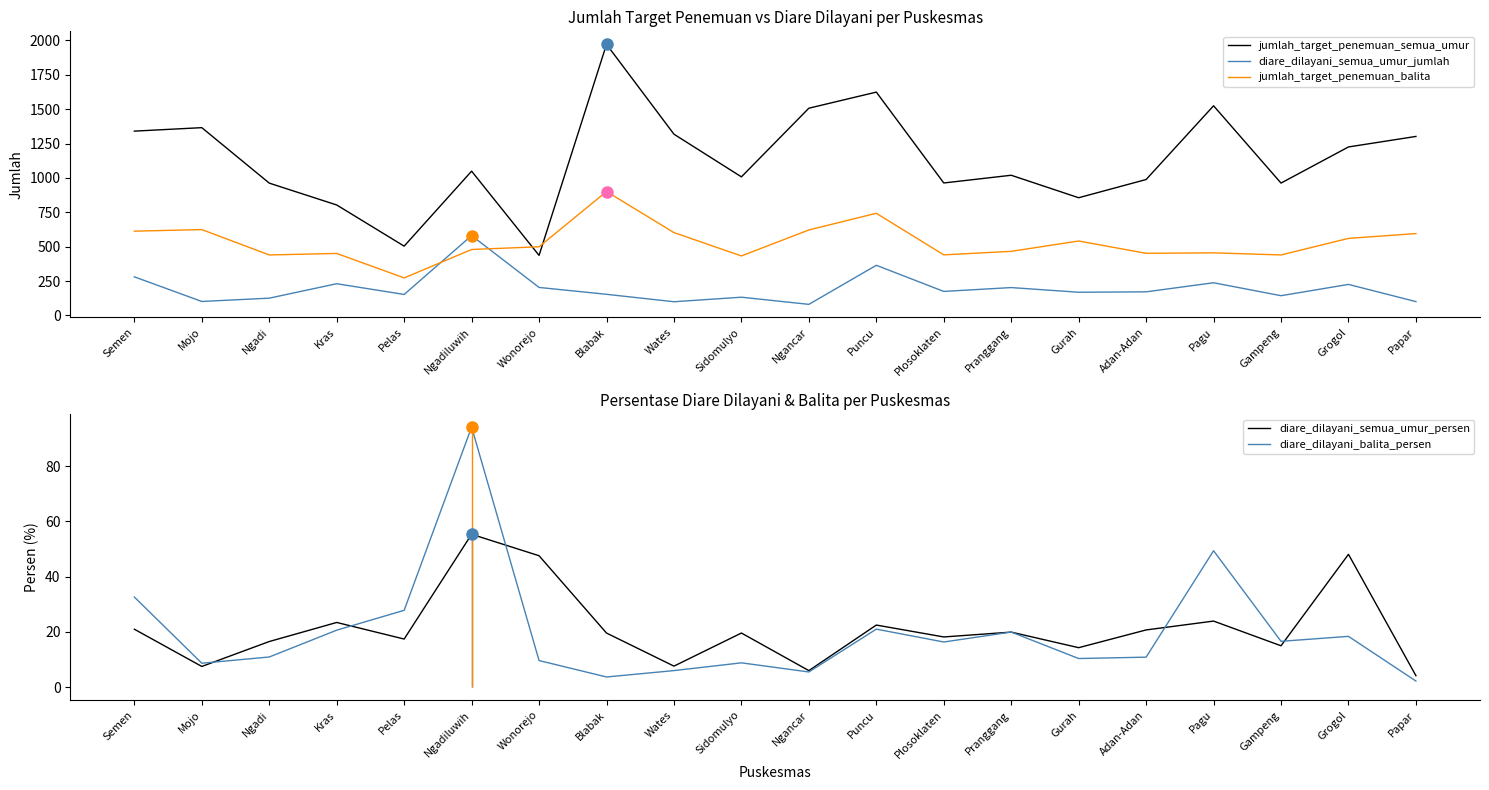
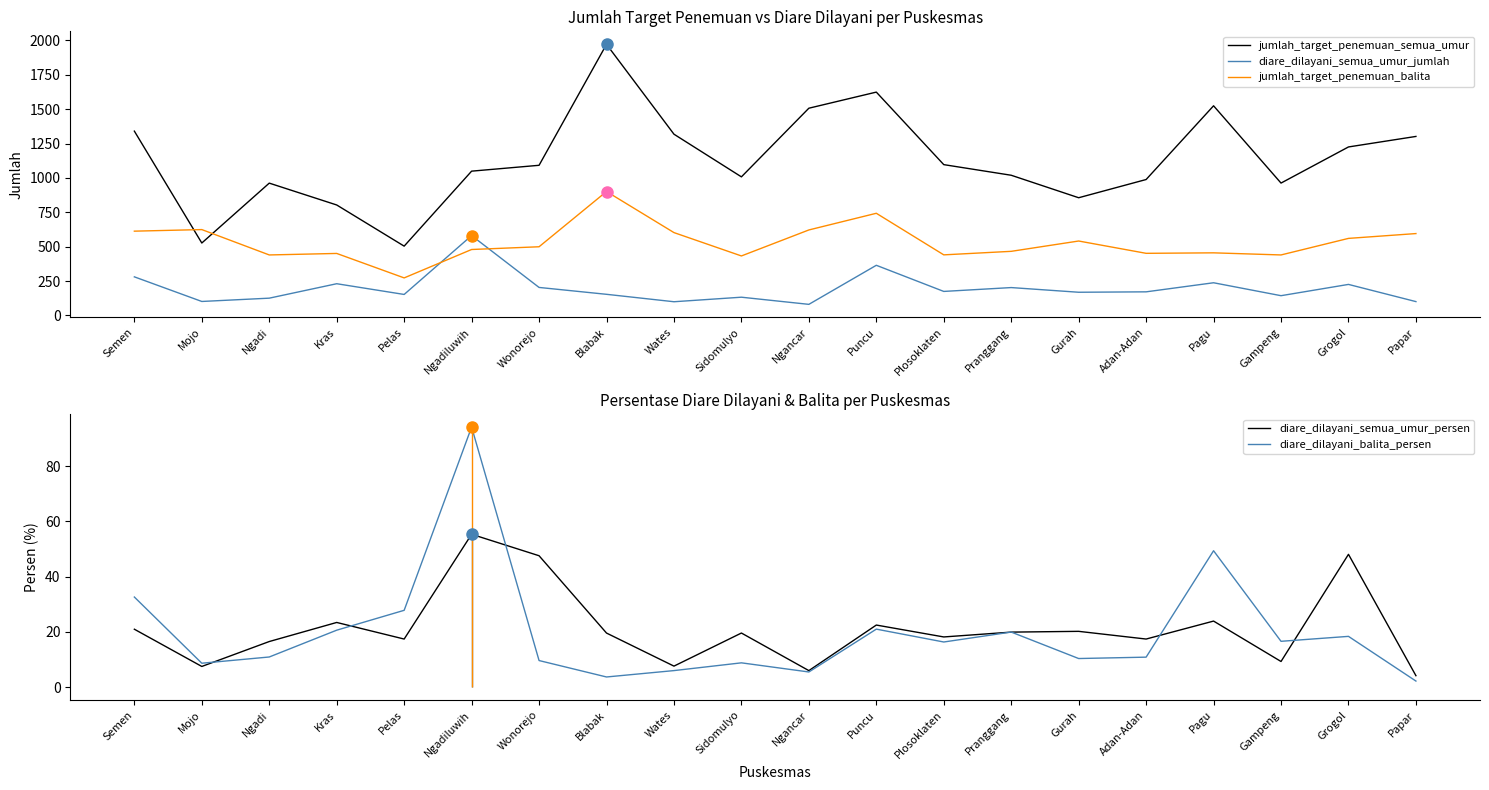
  {
    "Jumlah Target Penemuan vs Diare Dilayani per Puskesmas": {
      "jumlah_target_penemuan_semua_umur": {
        "Semen": 1340,
-       "Mojo": 1370,
+       "Mojo": 530,
        "Ngadi": 960,
        "Kras": 800,
        "Pelas": 500,
        "Ngadiluwih": 1050,
-       "Wonorejo": 440,
+       "Wonorejo": 1090,
        "Wates": 1320,
        "Sidomulyo": 1010,
        "Ngancar": 1510,
        "Puncu": 1620,
-       "Plosoklaten": 960,
+       "Plosoklaten": 1100,
        "Pranggang": 1020,
        "Gurah": 860,
        "Adan-Adan": 990,
        "Pagu": 1520,
        "Gampeng": 960,
        "Grogol": 1230,
        "Papar": 1300
      }
    },
    "Persentase Diare Dilayani & Balita per Puskesmas": {
      "diare_dilayani_semua_umur_persen": {
        "Semen": 21,
        "Mojo": 7,
        "Ngadi": 17,
        "Kras": 23,
        "Pelas": 17,
        "Wonorejo": 48,
        "Blabak": 20,
        "Wates": 8,
        "Sidomulyo": 20,
        "Puncu": 22,
        "Plosoklaten": 18,
-       "Gurah": 14,
-       "Adan-Adan": 21,
+       "Gurah": 20,
+       "Adan-Adan": 17,
        "Pagu": 24,
-       "Gampeng": 15,
+       "Gampeng": 9,
        "Grogol": 48,
        "Papar": 4
      }
    }
  }
